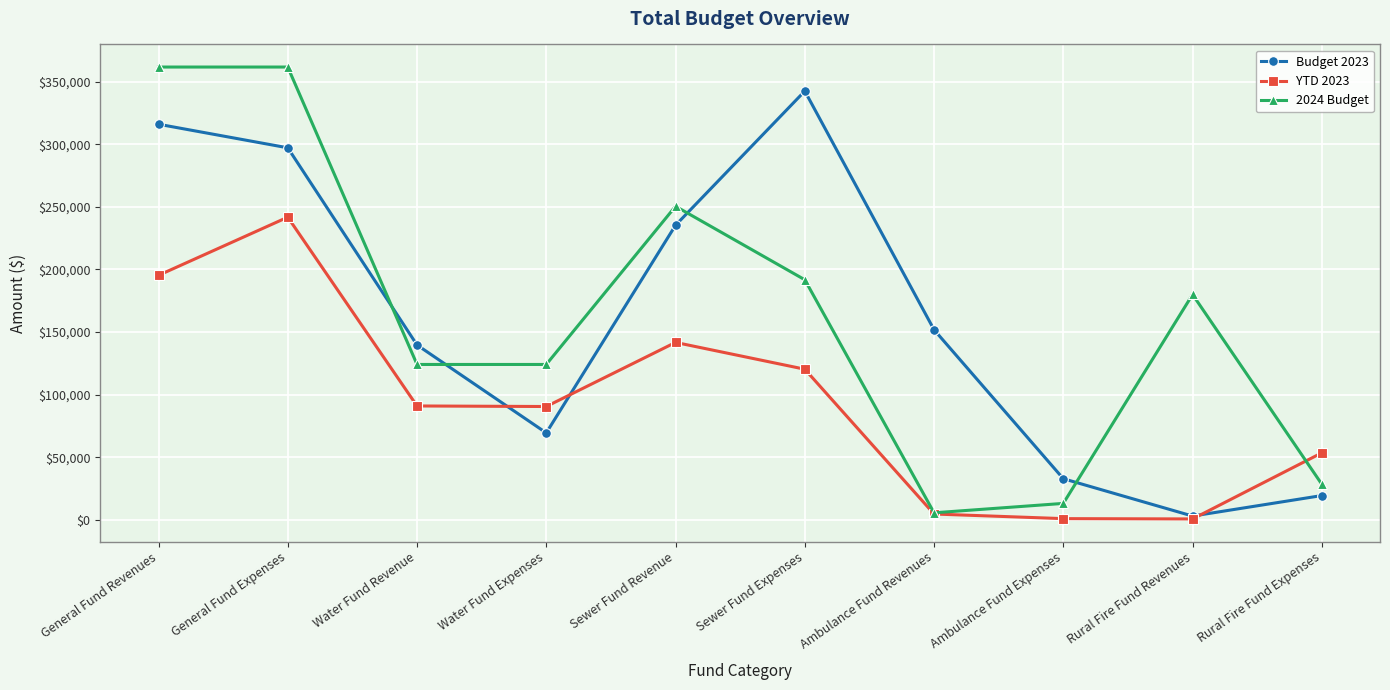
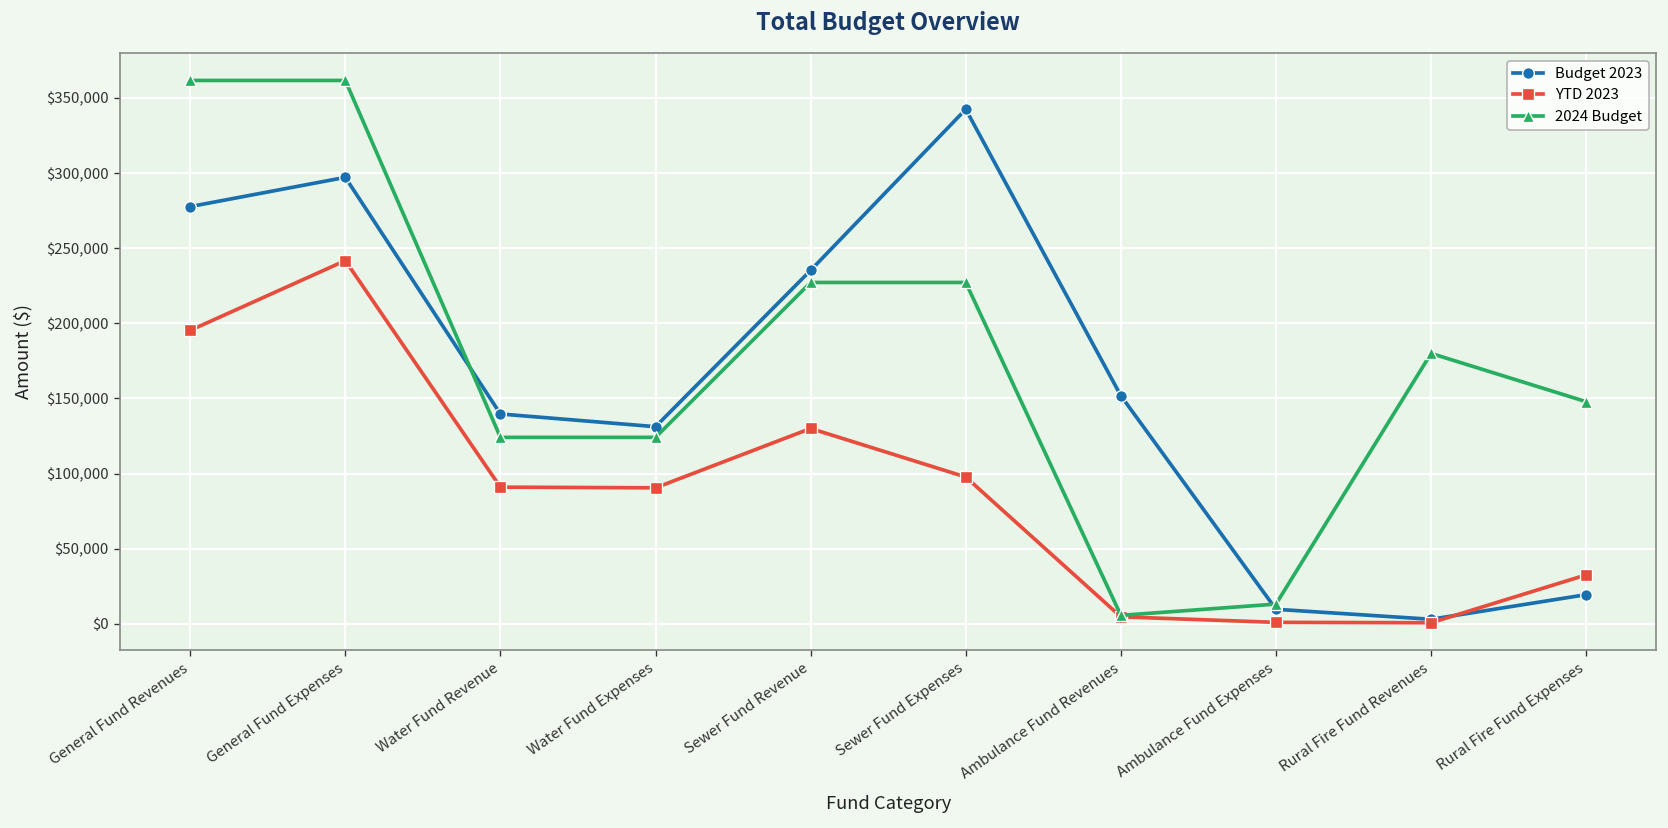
  {
    "Budget 2023": {
-     "General Fund Revenues": "$316,000",
+     "General Fund Revenues": "$278,000",
      "General Fund Expenses": "$297,000",
      "Water Fund Revenue": "$140,000",
-     "Water Fund Expenses": "$69,000",
+     "Water Fund Expenses": "$131,000",
      "Sewer Fund Revenue": "$235,000",
      "Sewer Fund Expenses": "$343,000",
      "Ambulance Fund Revenues": "$152,000",
-     "Ambulance Fund Expenses": "$33,000",
+     "Ambulance Fund Expenses": "$10,000",
      "Rural Fire Fund Revenues": "$3,000",
      "Rural Fire Fund Expenses": "$19,000"
    },
    "YTD 2023": {
      "General Fund Revenues": "$195,000",
      "General Fund Expenses": "$242,000",
      "Water Fund Revenue": "$91,000",
      "Water Fund Expenses": "$91,000",
-     "Sewer Fund Revenue": "$142,000",
-     "Sewer Fund Expenses": "$120,000",
+     "Sewer Fund Revenue": "$130,000",
+     "Sewer Fund Expenses": "$98,000",
      "Ambulance Fund Expenses": "$1,000",
      "Rural Fire Fund Revenues": "$1,000",
-     "Rural Fire Fund Expenses": "$54,000"
+     "Rural Fire Fund Expenses": "$33,000"
    },
    "2024 Budget": {
      "General Fund Revenues": "$362,000",
      "General Fund Expenses": "$362,000",
      "Water Fund Revenue": "$124,000",
      "Water Fund Expenses": "$124,000",
-     "Sewer Fund Revenue": "$250,000",
-     "Sewer Fund Expenses": "$192,000",
+     "Sewer Fund Revenue": "$227,000",
+     "Sewer Fund Expenses": "$227,000",
      "Ambulance Fund Expenses": "$13,000",
      "Rural Fire Fund Revenues": "$180,000",
-     "Rural Fire Fund Expenses": "$28,000"
+     "Rural Fire Fund Expenses": "$148,000"
    }
  }
